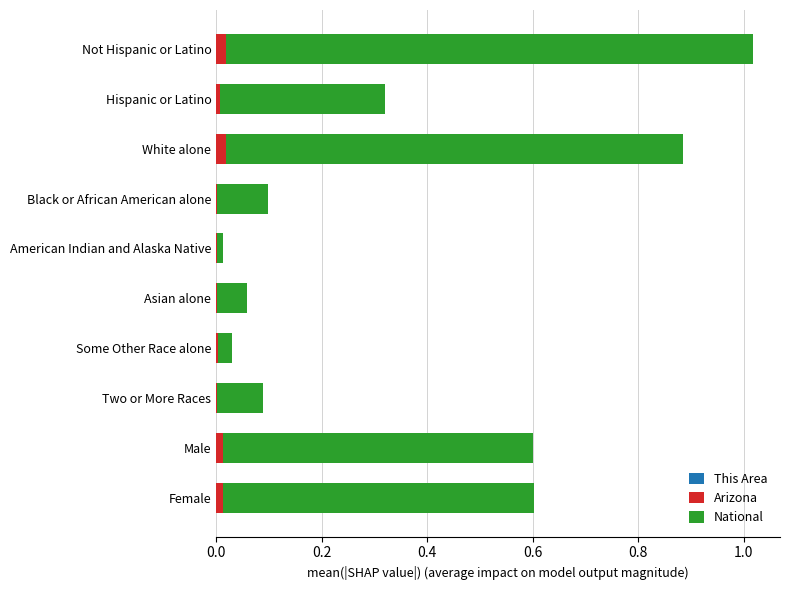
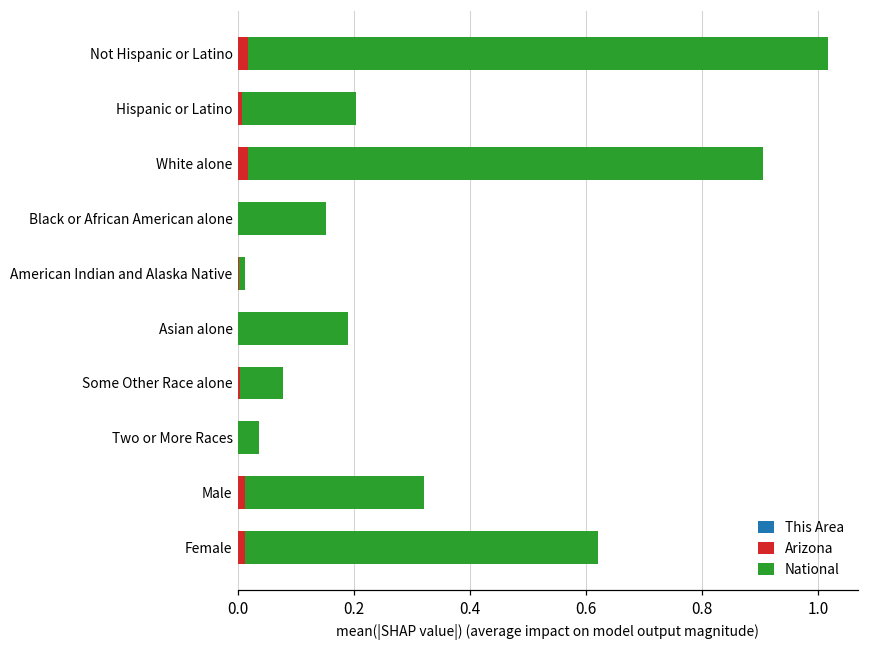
  {
    "Arizona": {
      "Not Hispanic or Latino": 0.02,
      "Hispanic or Latino": 0.01,
      "White alone": 0.02,
      "Male": 0.01,
      "Female": 0.01
    },
    "National": {
      "Not Hispanic or Latino": 1.00,
-     "Hispanic or Latino": 0.31,
-     "White alone": 0.87,
-     "Black or African American alone": 0.10,
+     "Hispanic or Latino": 0.20,
+     "White alone": 0.89,
+     "Black or African American alone": 0.15,
      "American Indian and Alaska Native": 0.01,
-     "Asian alone": 0.06,
-     "Some Other Race alone": 0.03,
-     "Two or More Races": 0.09,
-     "Male": 0.59,
-     "Female": 0.59
+     "Asian alone": 0.19,
+     "Some Other Race alone": 0.07,
+     "Two or More Races": 0.03,
+     "Male": 0.31,
+     "Female": 0.61
    }
  }
